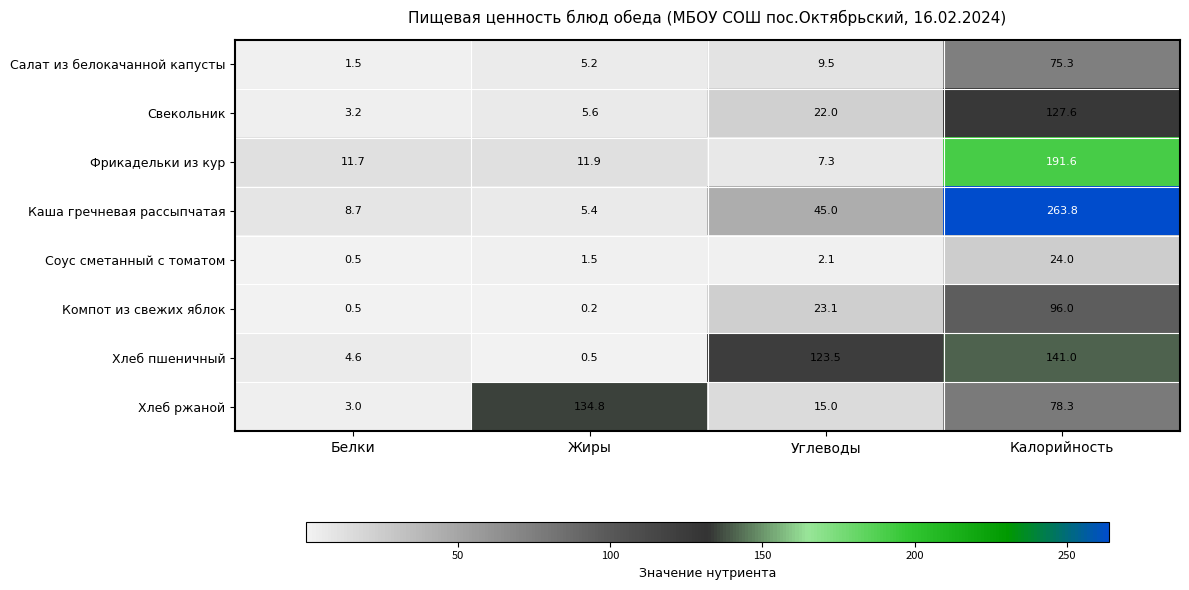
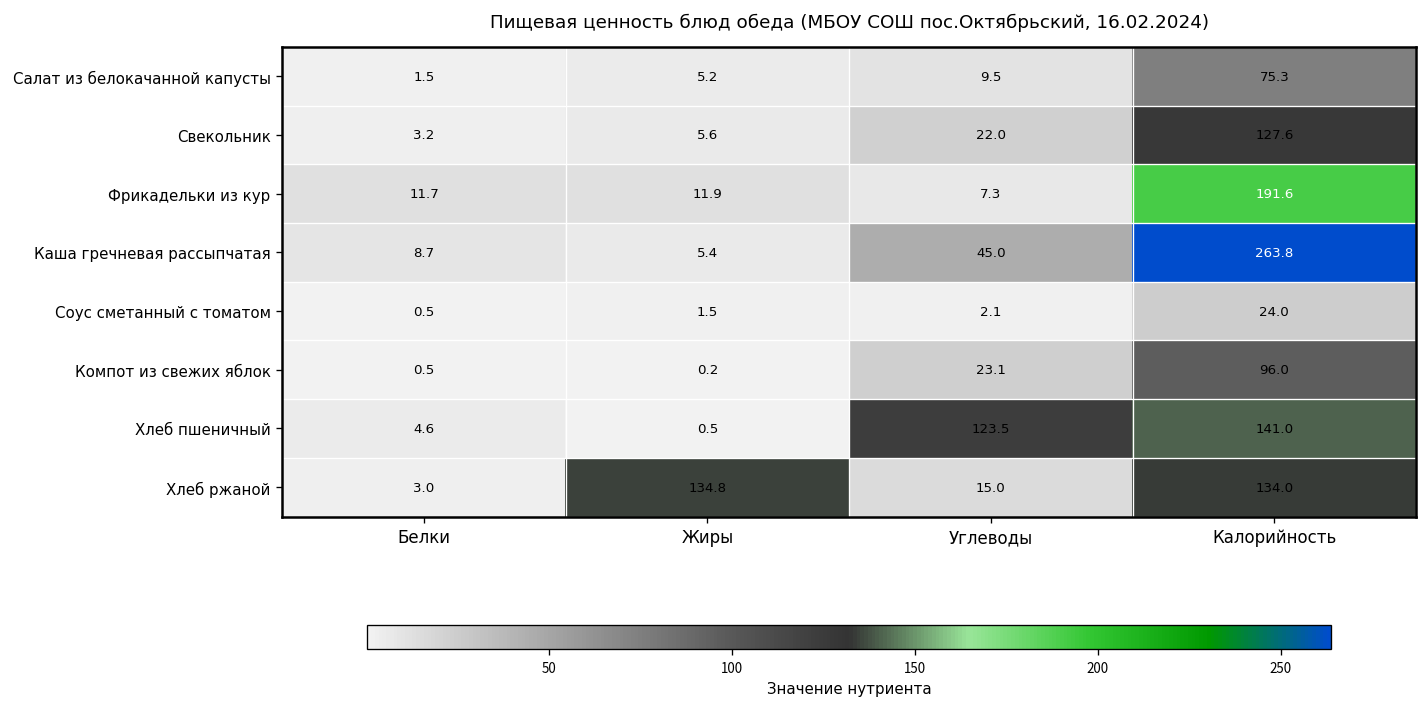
  {
    "Салат из белокачанной капусты": {
      "Белки": 1.5,
      "Жиры": 5.2,
      "Углеводы": 9.5,
      "Калорийность": 75.3
    },
    "Свекольник": {
      "Белки": 3.2,
      "Жиры": 5.6,
      "Углеводы": 22.0,
      "Калорийность": 127.6
    },
    "Фрикадельки из кур": {
      "Белки": 11.7,
      "Жиры": 11.9,
      "Углеводы": 7.3,
      "Калорийность": 191.6
    },
    "Каша гречневая рассыпчатая": {
      "Белки": 8.7,
      "Жиры": 5.4,
      "Углеводы": 45.0,
      "Калорийность": 263.8
    },
    "Соус сметанный с томатом": {
      "Белки": 0.5,
      "Жиры": 1.5,
      "Углеводы": 2.1,
      "Калорийность": 24.0
    },
    "Компот из свежих яблок": {
      "Белки": 0.5,
      "Жиры": 0.2,
      "Углеводы": 23.1,
      "Калорийность": 96.0
    },
    "Хлеб пшеничный": {
      "Белки": 4.6,
      "Жиры": 0.5,
      "Углеводы": 123.5,
      "Калорийность": 141.0
    },
    "Хлеб ржаной": {
      "Белки": 3.0,
      "Жиры": 134.8,
      "Углеводы": 15.0,
-     "Калорийность": 78.3
+     "Калорийность": 134.0
    }
  }
